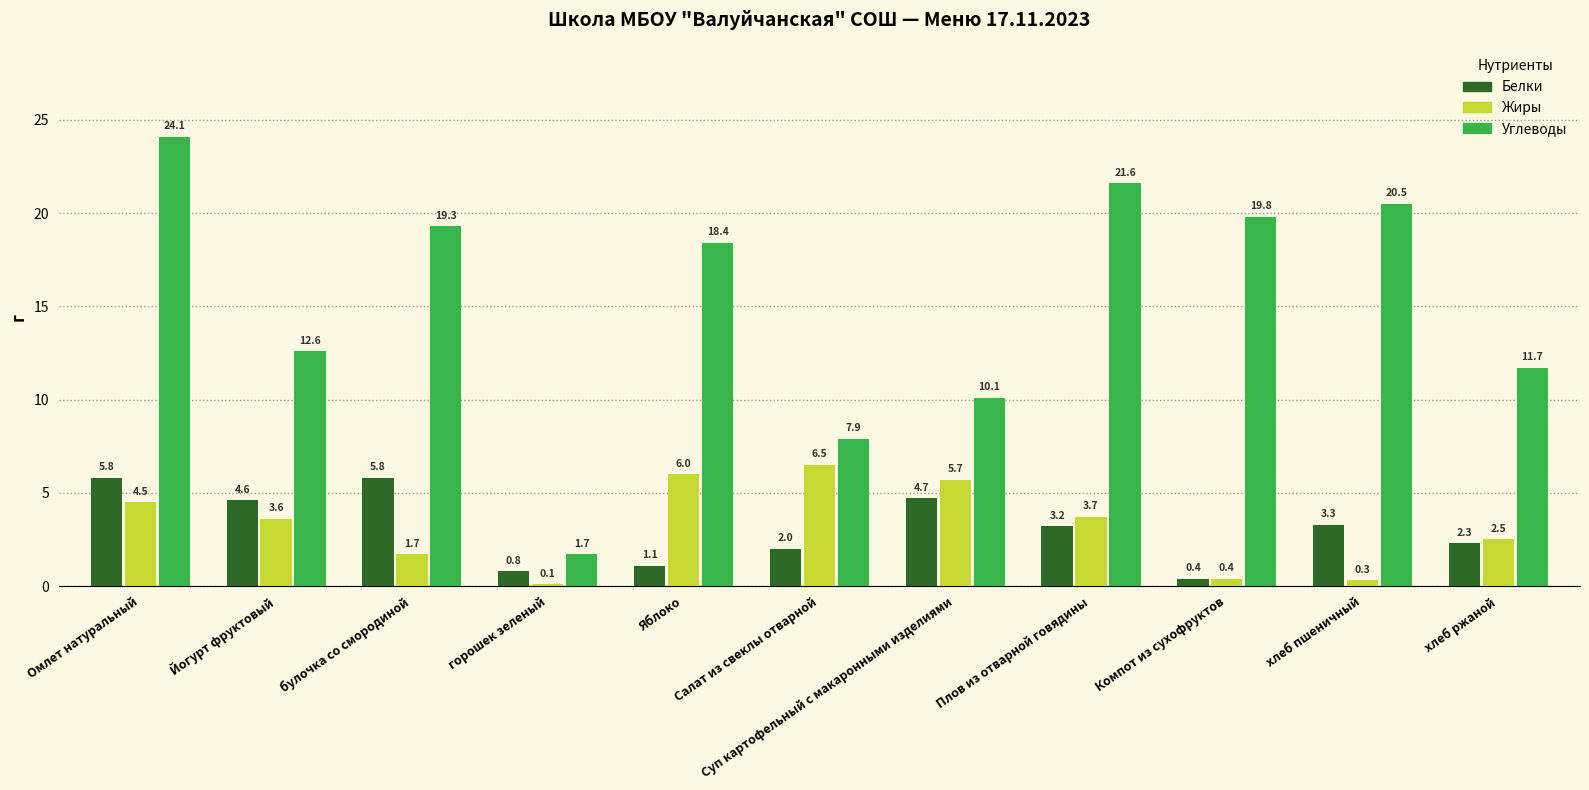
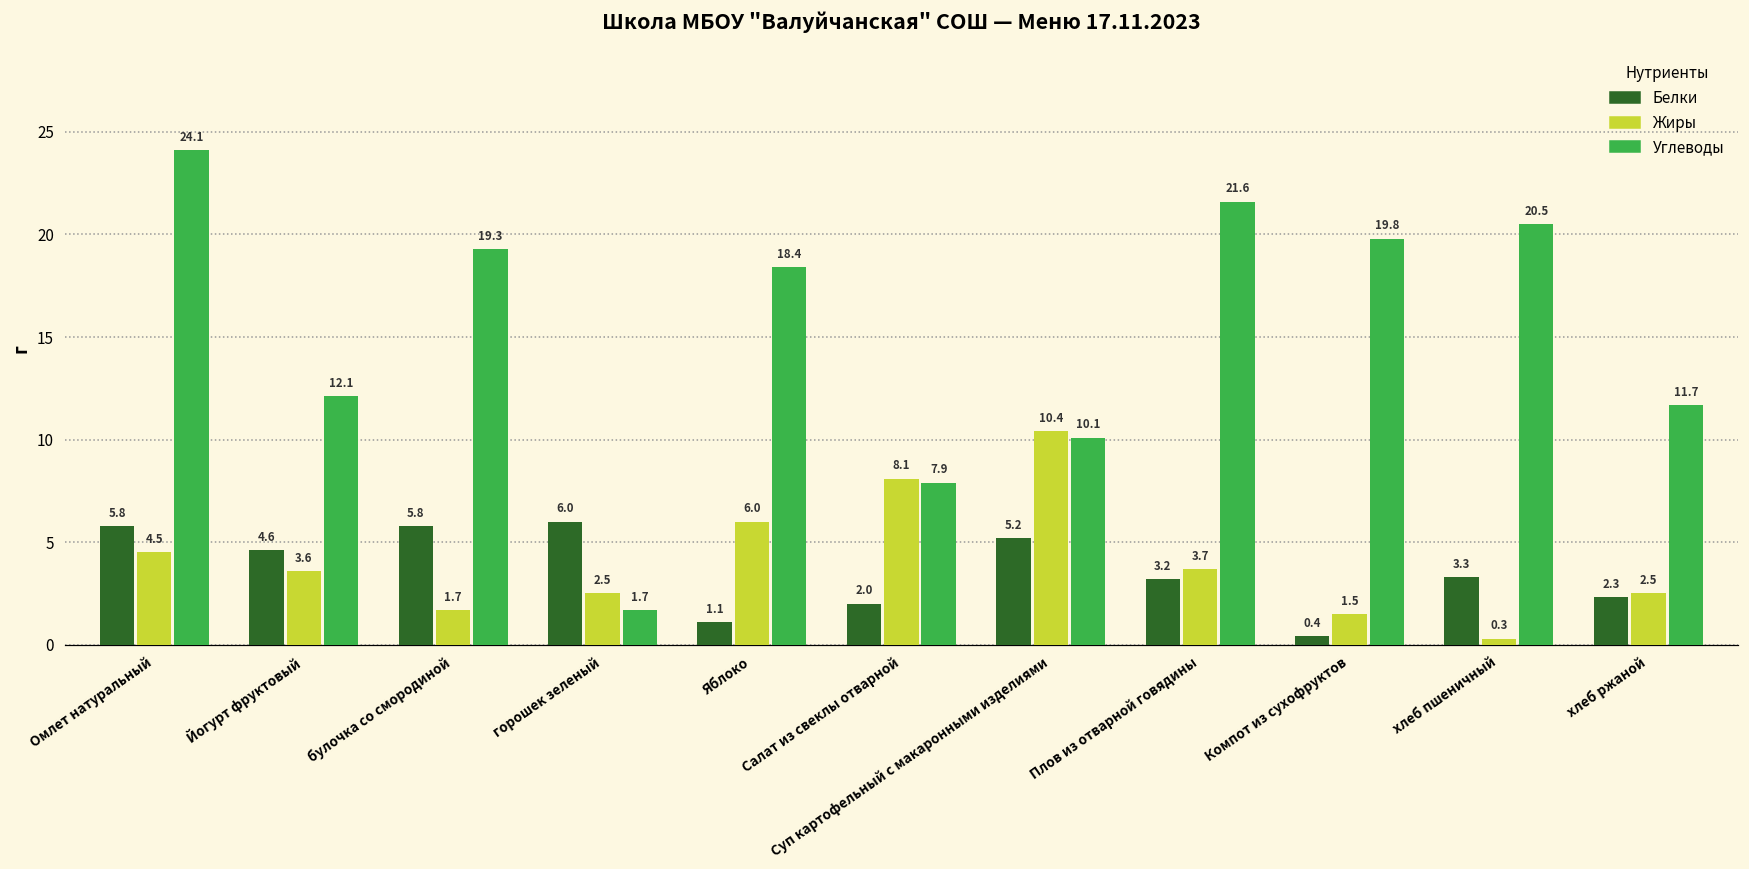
  {
    "Белки": {
      "Омлет натуральный": 5.8,
      "Йогурт фруктовый": 4.6,
      "булочка со смородиной": 5.8,
-     "горошек зеленый": 0.8,
+     "горошек зеленый": 6.0,
      "Яблоко": 1.1,
      "Салат из свеклы отварной": 2.0,
-     "Суп картофельный с макаронными изделиями": 4.7,
+     "Суп картофельный с макаронными изделиями": 5.2,
      "Плов из отварной говядины": 3.2,
      "Компот из сухофруктов": 0.4,
      "хлеб пшеничный": 3.3,
      "хлеб ржаной": 2.3
    },
    "Жиры": {
      "Омлет натуральный": 4.5,
      "Йогурт фруктовый": 3.6,
      "булочка со смородиной": 1.7,
-     "горошек зеленый": 0.1,
+     "горошек зеленый": 2.5,
      "Яблоко": 6.0,
-     "Салат из свеклы отварной": 6.5,
-     "Суп картофельный с макаронными изделиями": 5.7,
+     "Салат из свеклы отварной": 8.1,
+     "Суп картофельный с макаронными изделиями": 10.4,
      "Плов из отварной говядины": 3.7,
-     "Компот из сухофруктов": 0.4,
+     "Компот из сухофруктов": 1.5,
      "хлеб пшеничный": 0.3,
      "хлеб ржаной": 2.5
    },
    "Углеводы": {
      "Омлет натуральный": 24.1,
-     "Йогурт фруктовый": 12.6,
+     "Йогурт фруктовый": 12.1,
      "булочка со смородиной": 19.3,
      "горошек зеленый": 1.7,
      "Яблоко": 18.4,
      "Салат из свеклы отварной": 7.9,
      "Суп картофельный с макаронными изделиями": 10.1,
      "Плов из отварной говядины": 21.6,
      "Компот из сухофруктов": 19.8,
      "хлеб пшеничный": 20.5,
      "хлеб ржаной": 11.7
    }
  }
